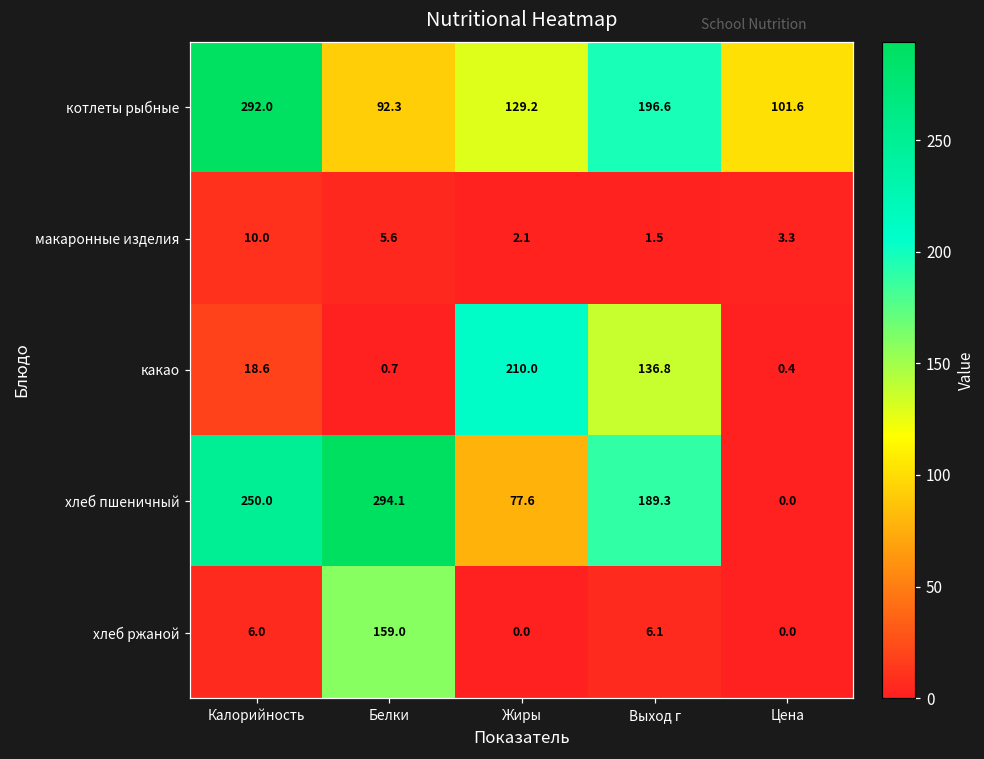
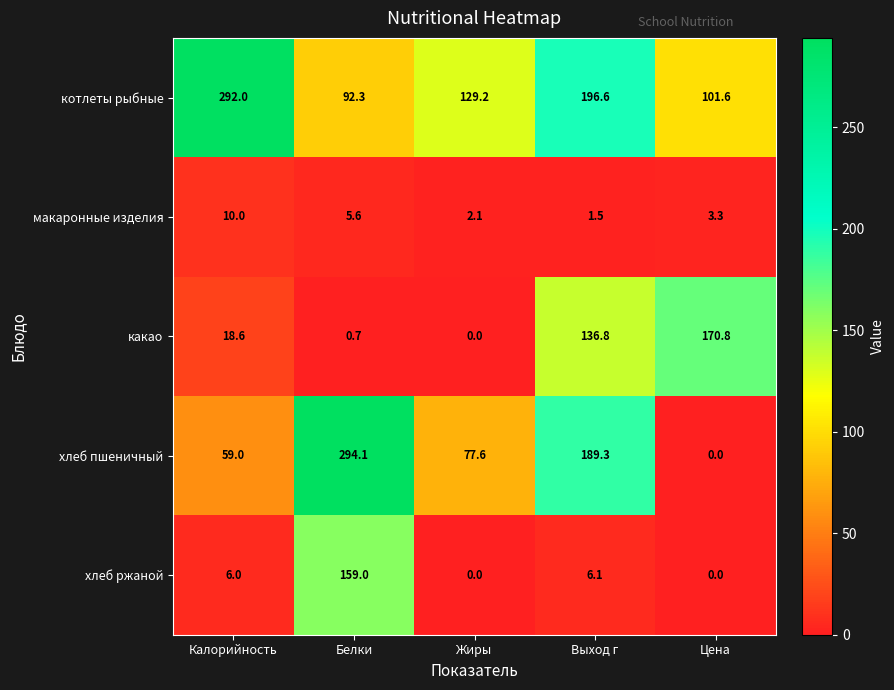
  {
    "котлеты рыбные": {
      "Калорийность": 292.0,
      "Белки": 92.3,
      "Жиры": 129.2,
      "Выход г": 196.6,
      "Цена": 101.6
    },
    "макаронные изделия": {
      "Калорийность": 10.0,
      "Белки": 5.6,
      "Жиры": 2.1,
      "Выход г": 1.5,
      "Цена": 3.3
    },
    "какао": {
      "Калорийность": 18.6,
      "Белки": 0.7,
-     "Жиры": 210.0,
+     "Жиры": 0.0,
      "Выход г": 136.8,
-     "Цена": 0.4
+     "Цена": 170.8
    },
    "хлеб пшеничный": {
-     "Калорийность": 250.0,
+     "Калорийность": 59.0,
      "Белки": 294.1,
      "Жиры": 77.6,
      "Выход г": 189.3,
      "Цена": 0.0
    },
    "хлеб ржаной": {
      "Калорийность": 6.0,
      "Белки": 159.0,
      "Жиры": 0.0,
      "Выход г": 6.1,
      "Цена": 0.0
    }
  }
